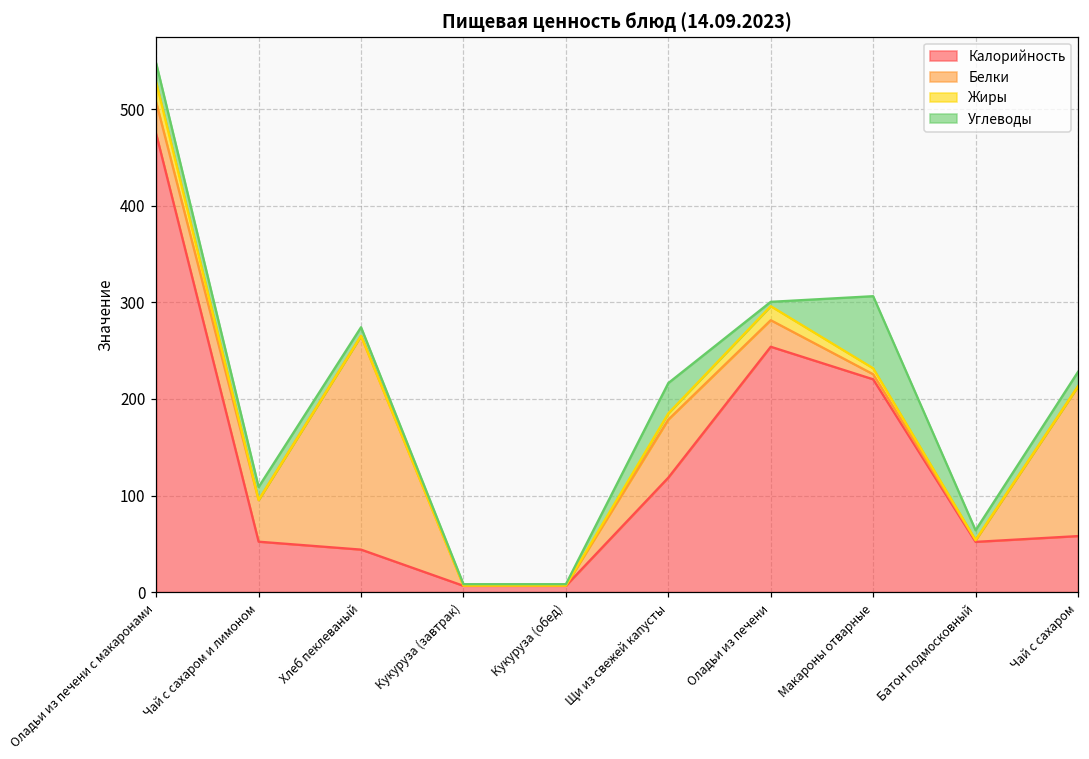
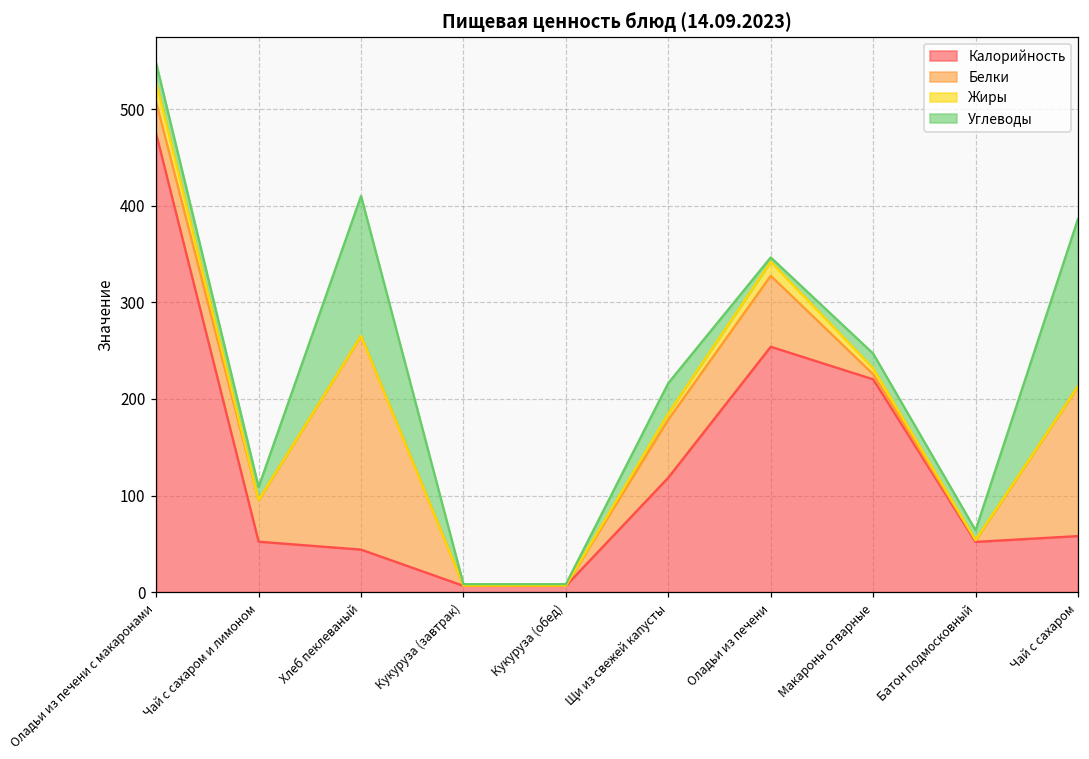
  {
    "Белки": {
      "Оладьи из печени с макаронами": 30,
      "Щи из свежей капусты": 60,
-     "Оладьи из печени": 30,
+     "Оладьи из печени": 70,
      "Макароны отварные": 10
    },
    "Жиры": {
      "Оладьи из печени с макаронами": 20,
      "Щи из свежей капусты": 10,
      "Оладьи из печени": 10,
      "Макароны отварные": 10
    },
    "Углеводы": {
      "Оладьи из печени с макаронами": 20,
      "Чай с сахаром и лимоном": 10,
-     "Хлеб пеклеваный": 10,
+     "Хлеб пеклеваный": 140,
      "Щи из свежей капусты": 30,
      "Оладьи из печени": 0,
-     "Макароны отварные": 70,
+     "Макароны отварные": 20,
      "Батон подмосковный": 10,
-     "Чай с сахаром": 20
+     "Чай с сахаром": 170
    }
  }
